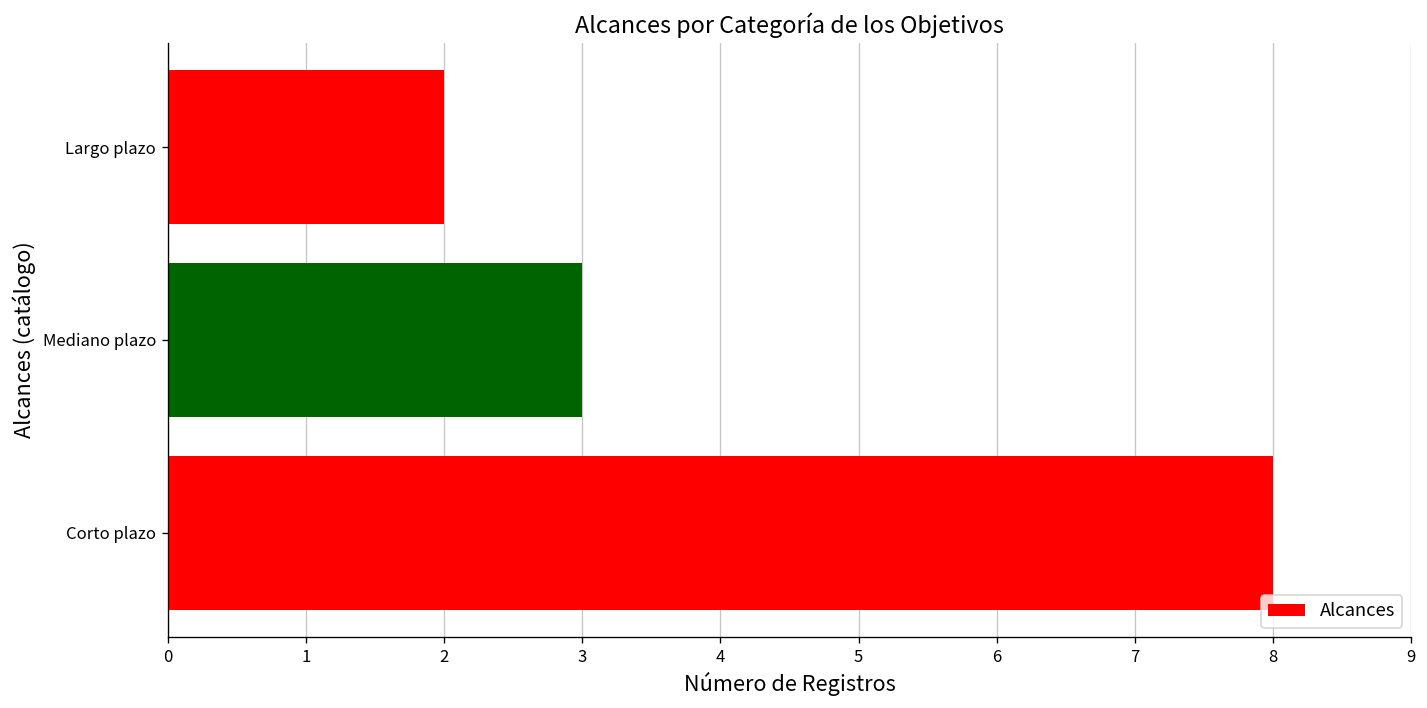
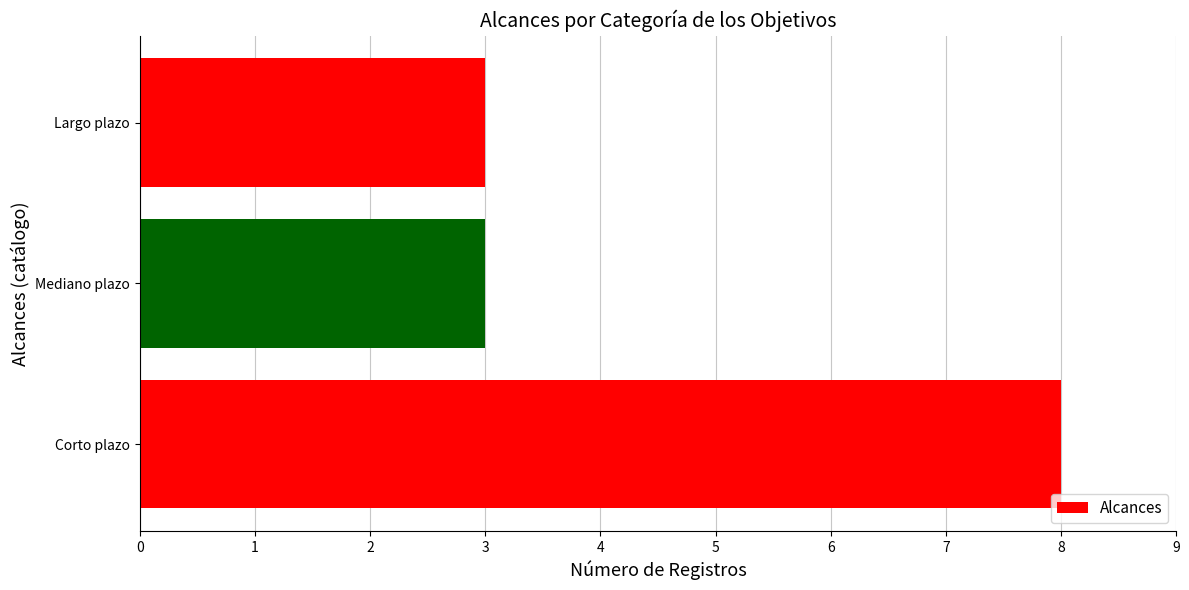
  {
-   "Largo plazo": 2,
+   "Largo plazo": 3,
    "Mediano plazo": 3,
    "Corto plazo": 8
  }
